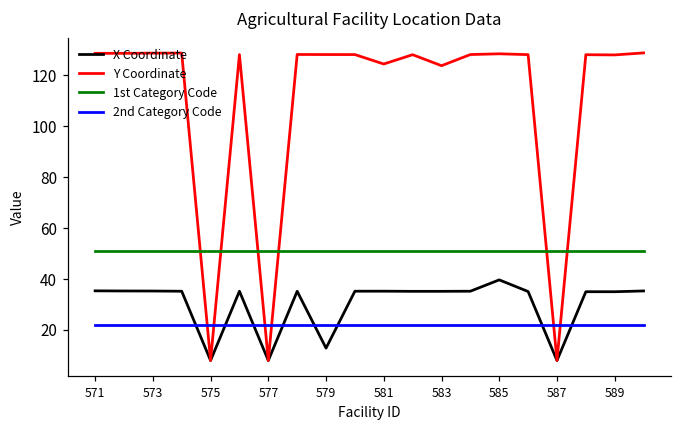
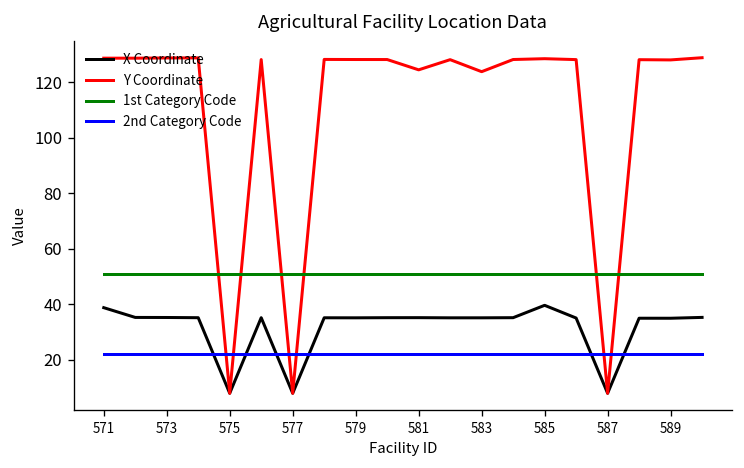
  {
    "X Coordinate": {
-     "571": 35,
+     "571": 39,
      "573": 35,
-     "579": 13,
+     "579": 35,
      "581": 35,
      "583": 35,
      "585": 40,
      "589": 35
    },
    "Y Coordinate": {
      "571": 129,
      "573": 129,
      "579": 128,
      "581": 124,
      "583": 124,
      "585": 128,
      "589": 128
    },
    "1st Category Code": {
      "571": 51,
      "573": 51,
      "575": 51,
      "577": 51,
      "579": 51,
      "581": 51,
      "583": 51,
      "585": 51,
      "587": 51,
      "589": 51
    },
    "2nd Category Code": {
      "571": 22,
      "573": 22,
      "575": 22,
      "577": 22,
      "579": 22,
      "581": 22,
      "583": 22,
      "585": 22,
      "587": 22,
      "589": 22
    }
  }
